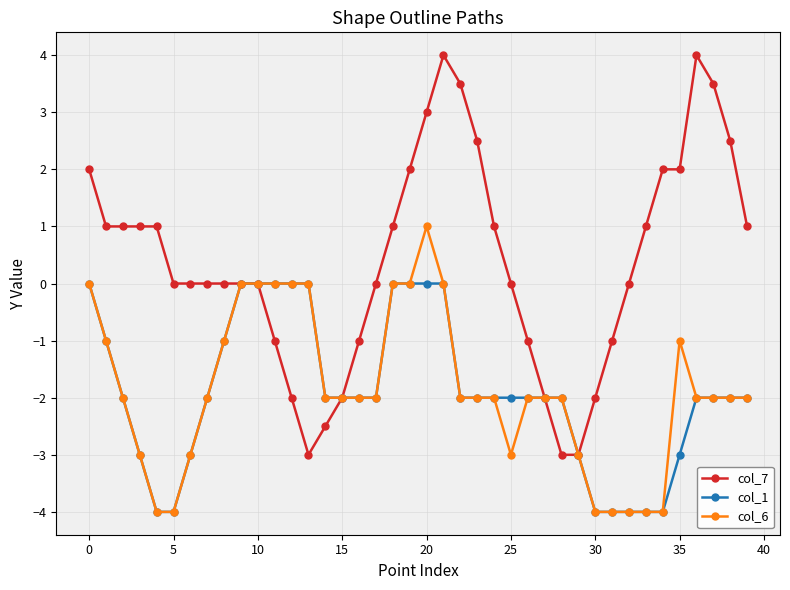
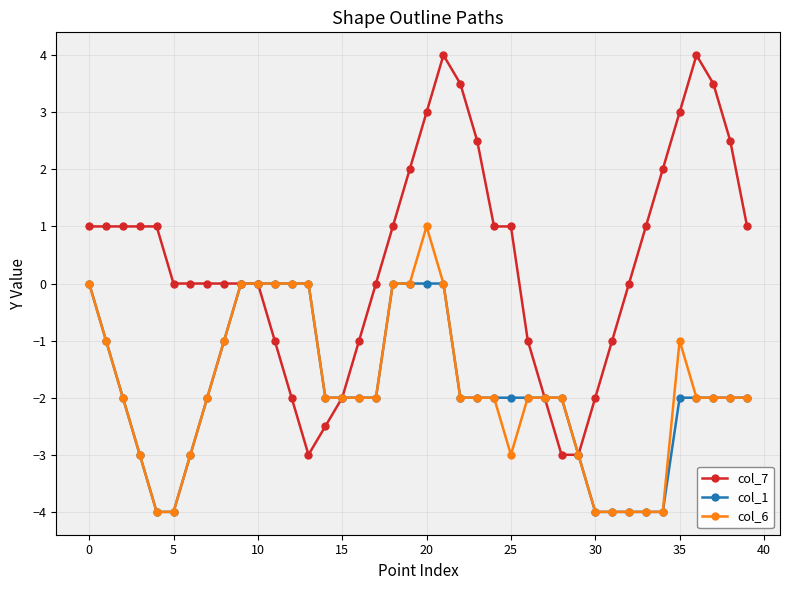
  {
    "col_7": {
-     "0": 2,
+     "0": 1,
      "5": 0,
      "20": 3,
-     "25": 0,
+     "25": 1,
      "30": -2,
-     "35": 2
+     "35": 3
    },
    "col_1": {
      "20": 0,
      "25": -2,
-     "35": -3
+     "35": -2
    },
    "col_6": {
      "20": 1,
      "25": -3,
      "35": -1
    }
  }
